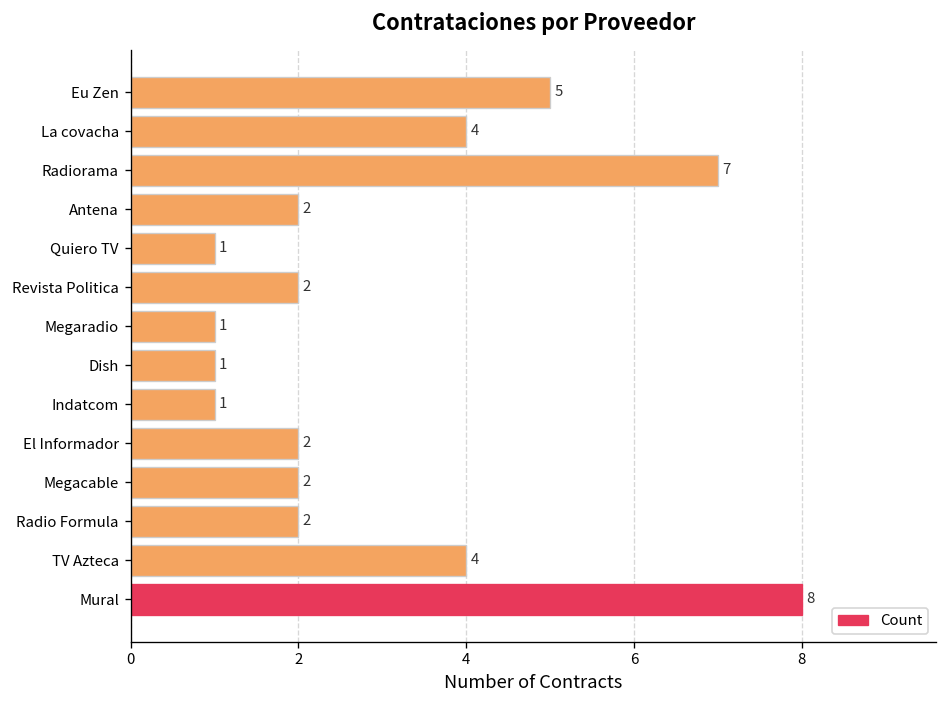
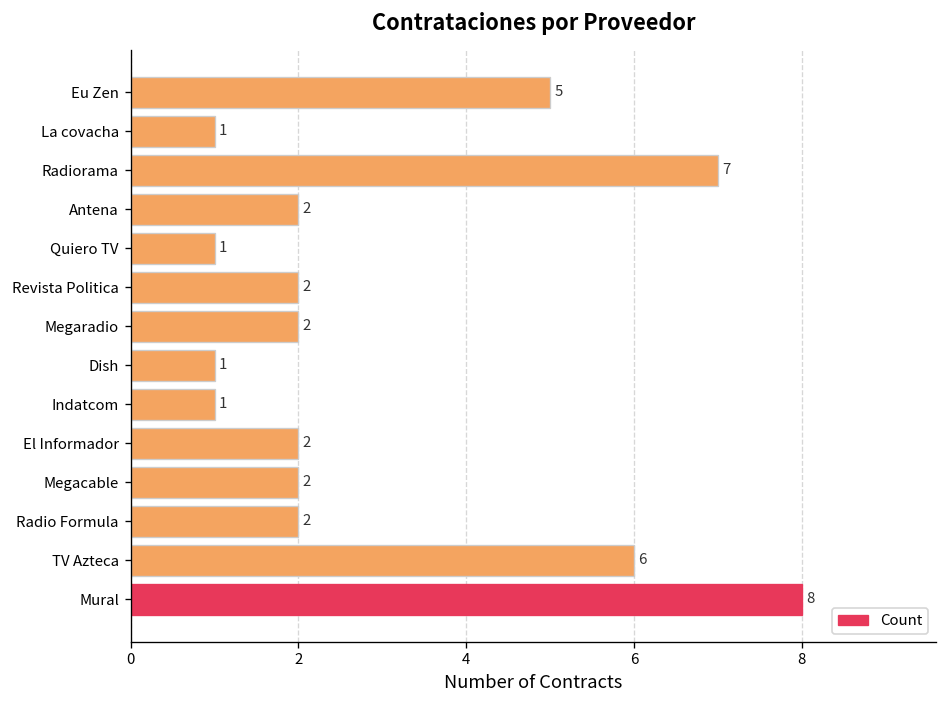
  {
    "Eu Zen": 5,
-   "La covacha": 4,
+   "La covacha": 1,
    "Radiorama": 7,
    "Antena": 2,
    "Quiero TV": 1,
    "Revista Politica": 2,
-   "Megaradio": 1,
+   "Megaradio": 2,
    "Dish": 1,
    "Indatcom": 1,
    "El Informador": 2,
    "Megacable": 2,
    "Radio Formula": 2,
-   "TV Azteca": 4,
+   "TV Azteca": 6,
    "Mural": 8
  }
